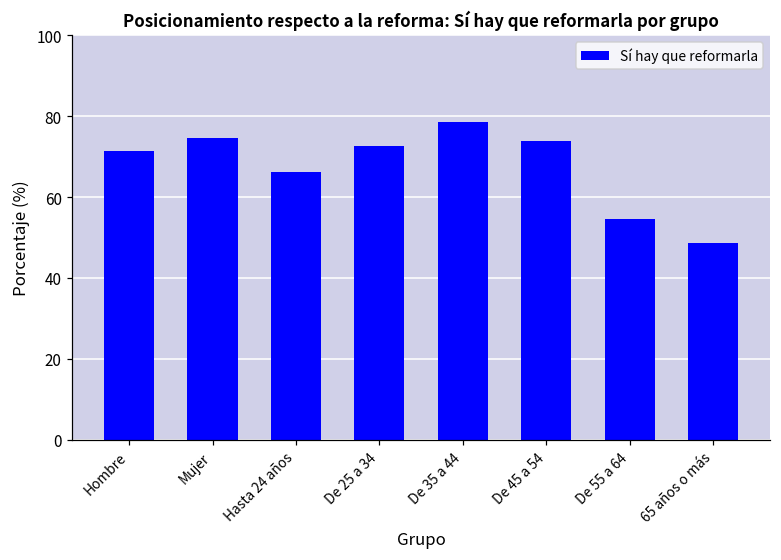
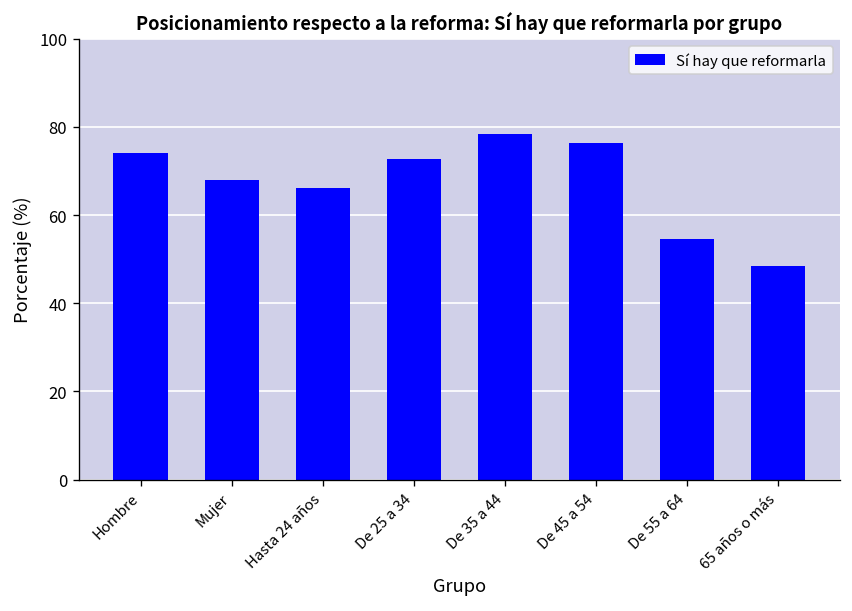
  {
-   "Hombre": 71,
-   "Mujer": 75,
+   "Hombre": 74,
+   "Mujer": 68,
    "Hasta 24 años": 66,
    "De 25 a 34": 73,
    "De 35 a 44": 78,
-   "De 45 a 54": 74,
+   "De 45 a 54": 76,
    "De 55 a 64": 54,
    "65 años o más": 49
  }
